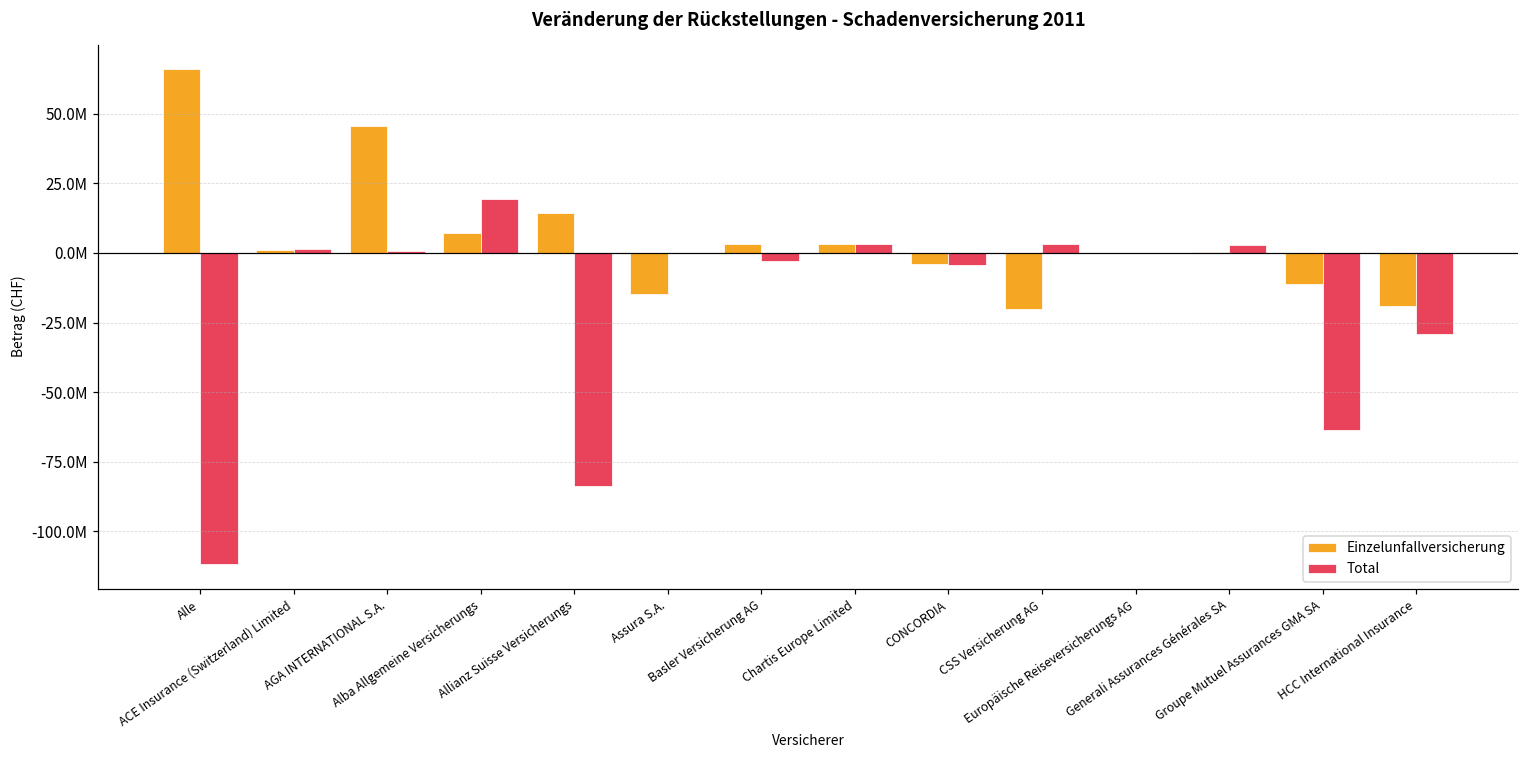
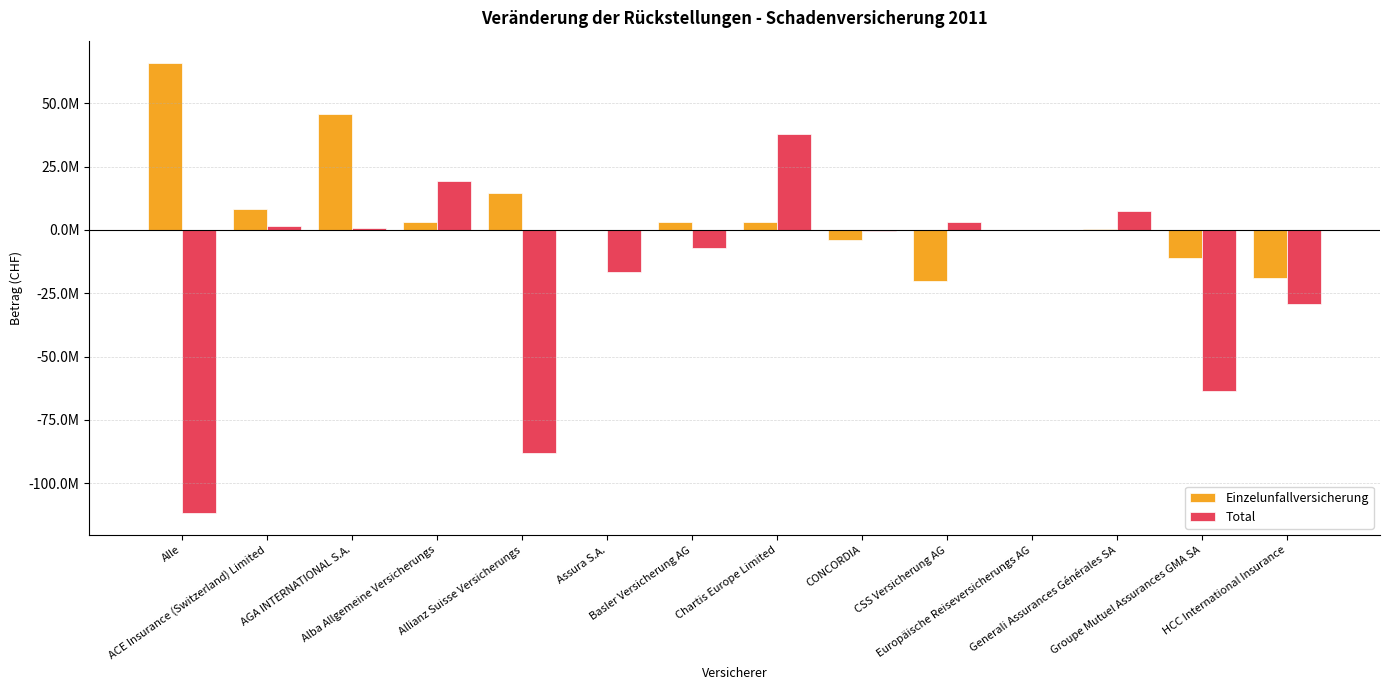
  {
    "Einzelunfallversicherung": {
      "Alle": 66000000,
-     "ACE Insurance (Switzerland) Limited": 1000000,
+     "ACE Insurance (Switzerland) Limited": 8000000,
      "AGA INTERNATIONAL S.A.": 46000000,
-     "Alba Allgemeine Versicherungs": 7000000,
+     "Alba Allgemeine Versicherungs": 3000000,
      "Allianz Suisse Versicherungs": 15000000,
-     "Assura S.A.": -15000000,
+     "Assura S.A.": 0,
      "Basler Versicherung AG": 3000000,
      "Chartis Europe Limited": 3000000,
      "CONCORDIA": -4000000,
      "CSS Versicherung AG": -20000000,
      "Groupe Mutuel Assurances GMA SA": -11000000,
      "HCC International Insurance": -19000000
    },
    "Total": {
      "Alle": -112000000,
      "ACE Insurance (Switzerland) Limited": 1000000,
      "Alba Allgemeine Versicherungs": 19000000,
-     "Allianz Suisse Versicherungs": -84000000,
-     "Assura S.A.": 0,
-     "Basler Versicherung AG": -3000000,
-     "Chartis Europe Limited": 3000000,
-     "CONCORDIA": -4000000,
+     "Allianz Suisse Versicherungs": -88000000,
+     "Assura S.A.": -17000000,
+     "Basler Versicherung AG": -7000000,
+     "Chartis Europe Limited": 38000000,
+     "CONCORDIA": 0,
      "CSS Versicherung AG": 3000000,
-     "Generali Assurances Générales SA": 3000000,
+     "Generali Assurances Générales SA": 7000000,
      "Groupe Mutuel Assurances GMA SA": -64000000,
      "HCC International Insurance": -29000000
    }
  }
